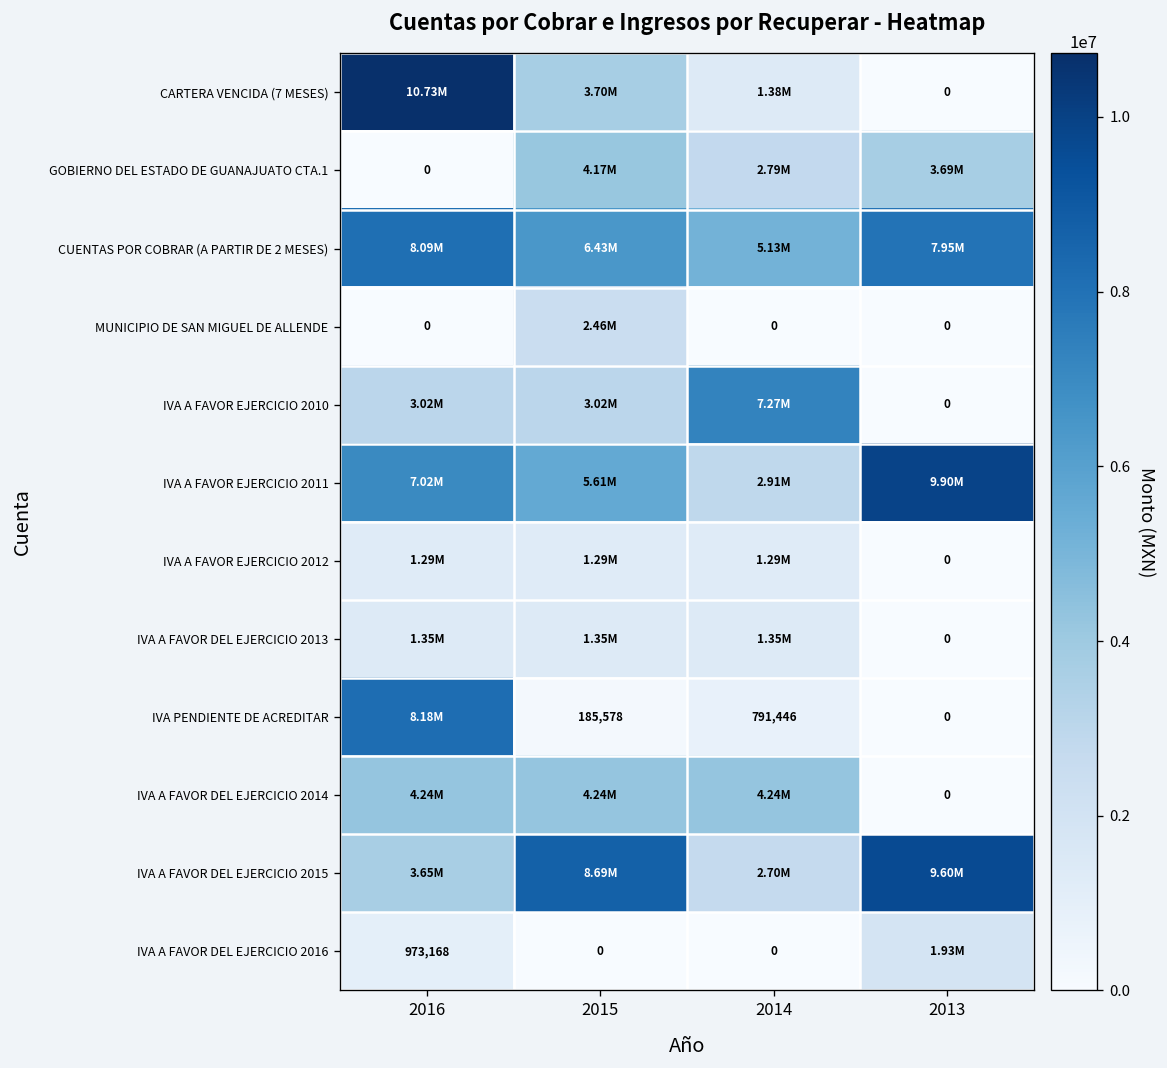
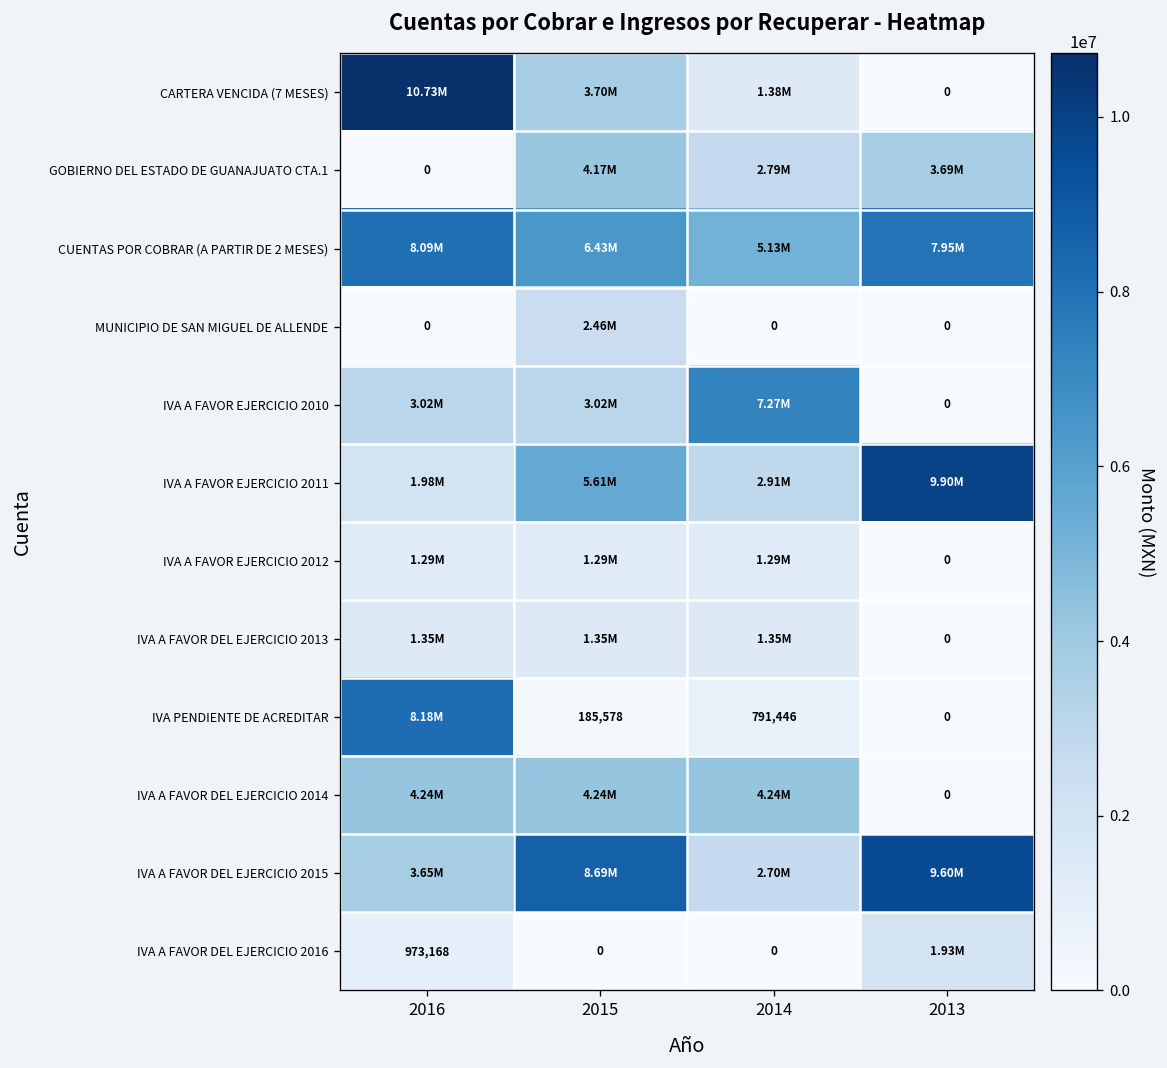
  {
    "CARTERA VENCIDA (7 MESES)": {
      "2016": "10.73M",
      "2015": "3.70M",
      "2014": "1.38M",
      "2013": "0"
    },
    "GOBIERNO DEL ESTADO DE GUANAJUATO CTA.1": {
      "2016": "0",
      "2015": "4.17M",
      "2014": "2.79M",
      "2013": "3.69M"
    },
    "CUENTAS POR COBRAR (A PARTIR DE 2 MESES)": {
      "2016": "8.09M",
      "2015": "6.43M",
      "2014": "5.13M",
      "2013": "7.95M"
    },
    "MUNICIPIO DE SAN MIGUEL DE ALLENDE": {
      "2016": "0",
      "2015": "2.46M",
      "2014": "0",
      "2013": "0"
    },
    "IVA A FAVOR EJERCICIO 2010": {
      "2016": "3.02M",
      "2015": "3.02M",
      "2014": "7.27M",
      "2013": "0"
    },
    "IVA A FAVOR EJERCICIO 2011": {
-     "2016": "7.02M",
+     "2016": "1.98M",
      "2015": "5.61M",
      "2014": "2.91M",
      "2013": "9.90M"
    },
    "IVA A FAVOR EJERCICIO 2012": {
      "2016": "1.29M",
      "2015": "1.29M",
      "2014": "1.29M",
      "2013": "0"
    },
    "IVA A FAVOR DEL EJERCICIO 2013": {
      "2016": "1.35M",
      "2015": "1.35M",
      "2014": "1.35M",
      "2013": "0"
    },
    "IVA PENDIENTE DE ACREDITAR": {
      "2016": "8.18M",
      "2015": "185,578",
      "2014": "791,446",
      "2013": "0"
    },
    "IVA A FAVOR DEL EJERCICIO 2014": {
      "2016": "4.24M",
      "2015": "4.24M",
      "2014": "4.24M",
      "2013": "0"
    },
    "IVA A FAVOR DEL EJERCICIO 2015": {
      "2016": "3.65M",
      "2015": "8.69M",
      "2014": "2.70M",
      "2013": "9.60M"
    },
    "IVA A FAVOR DEL EJERCICIO 2016": {
      "2016": "973,168",
      "2015": "0",
      "2014": "0",
      "2013": "1.93M"
    }
  }
